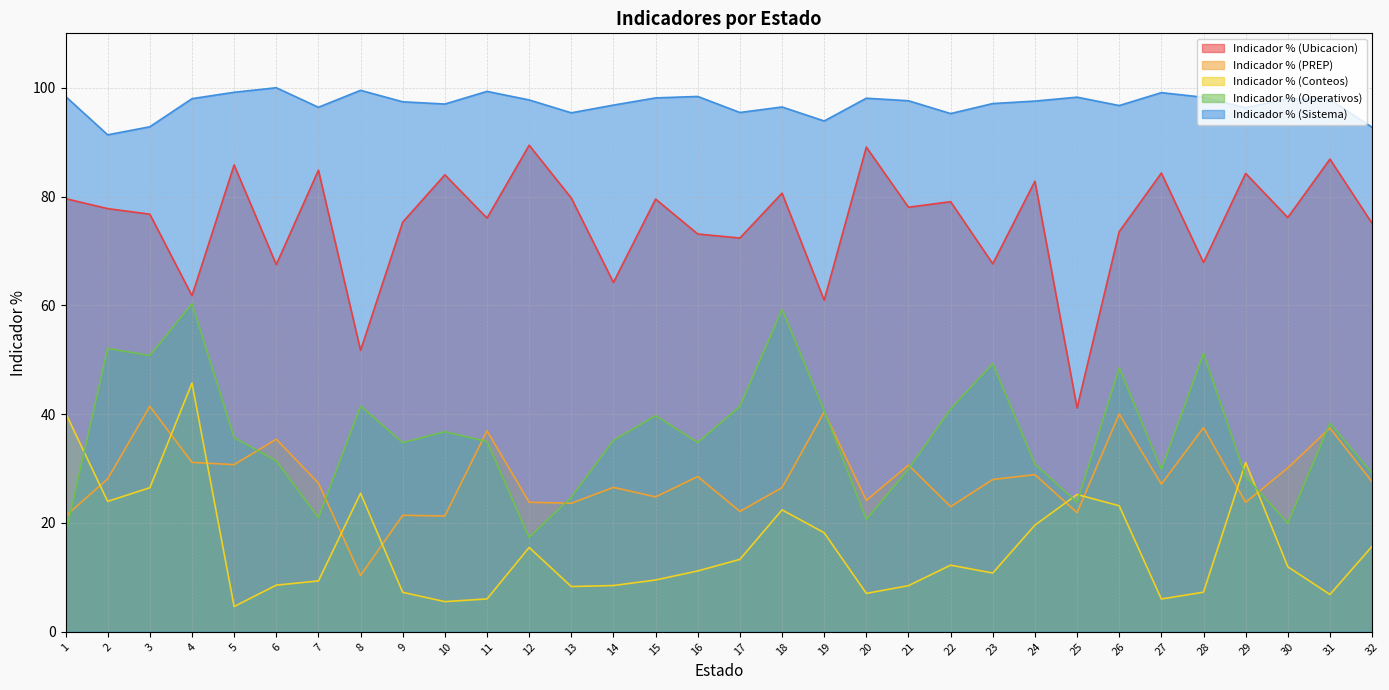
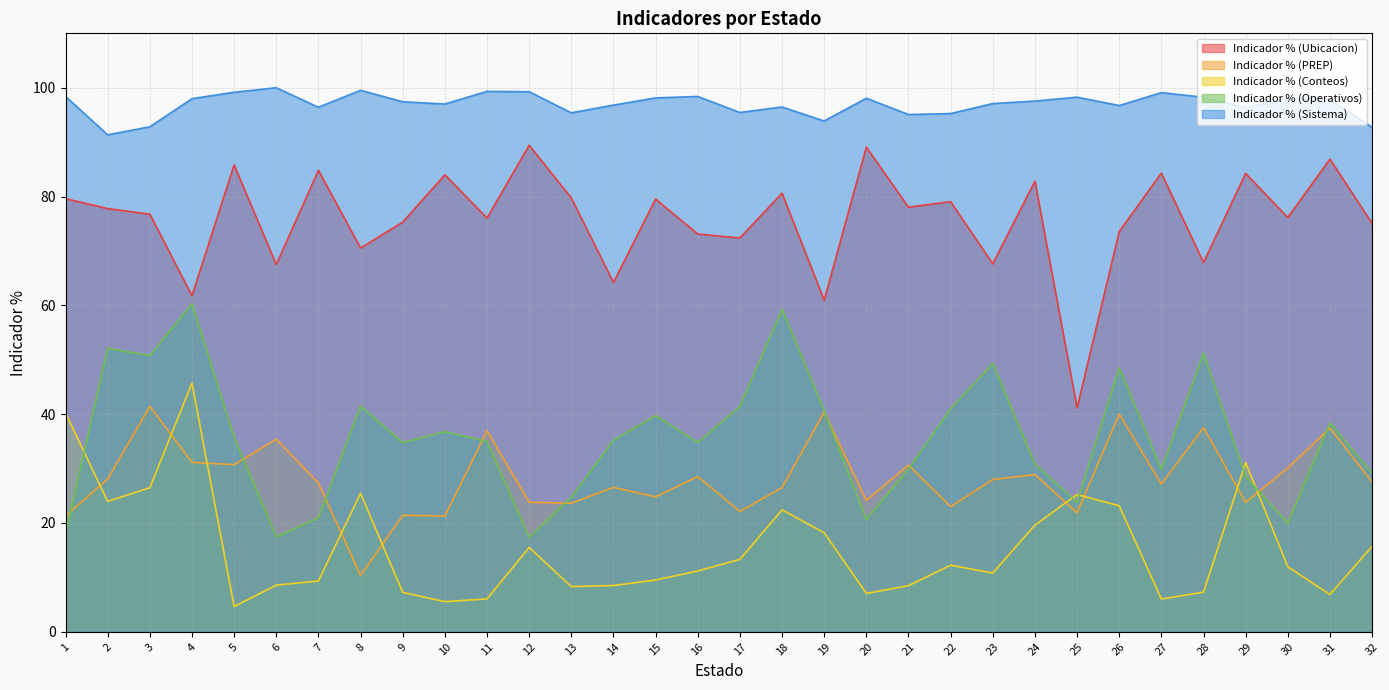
  {
    "Indicador % (Ubicacion)": {
      "1": 80,
      "2": 78,
      "3": 77,
      "4": 62,
      "5": 86,
      "6": 67,
      "7": 85,
-     "8": 52,
+     "8": 71,
      "9": 75,
      "10": 84,
      "11": 76,
      "12": 89,
      "13": 80,
      "14": 64,
      "15": 80,
      "16": 73,
      "17": 72,
      "18": 81,
      "19": 61,
      "20": 89,
      "21": 78,
      "22": 79,
      "23": 68,
      "24": 83,
      "25": 41,
      "26": 74,
      "27": 84,
      "28": 68,
      "29": 84,
      "30": 76,
      "31": 87,
      "32": 75
    },
    "Indicador % (Operativos)": {
      "1": 18,
      "2": 52,
      "3": 51,
      "4": 60,
      "5": 36,
-     "6": 31,
+     "6": 17,
      "7": 21,
      "8": 41,
      "9": 35,
      "10": 37,
      "11": 35,
      "12": 17,
      "13": 25,
      "14": 35,
      "15": 40,
      "16": 35,
      "17": 41,
      "18": 59,
      "20": 21,
      "21": 30,
      "22": 41,
      "23": 49,
      "24": 31,
      "25": 24,
      "26": 49,
      "27": 30,
      "28": 51,
      "29": 29,
      "30": 20,
      "31": 38,
      "32": 29
    },
    "Indicador % (Sistema)": {
      "1": 98,
      "2": 91,
      "3": 93,
      "4": 98,
      "5": 99,
      "6": 100,
      "7": 96,
      "8": 100,
      "9": 97,
      "10": 97,
      "11": 99,
-     "12": 98,
+     "12": 99,
      "13": 95,
      "14": 97,
      "15": 98,
      "16": 98,
      "17": 95,
      "18": 96,
      "19": 94,
      "20": 98,
-     "21": 98,
+     "21": 95,
      "22": 95,
      "23": 97,
      "24": 98,
      "25": 98,
      "26": 97,
      "27": 99,
      "32": 93
    }
  }
